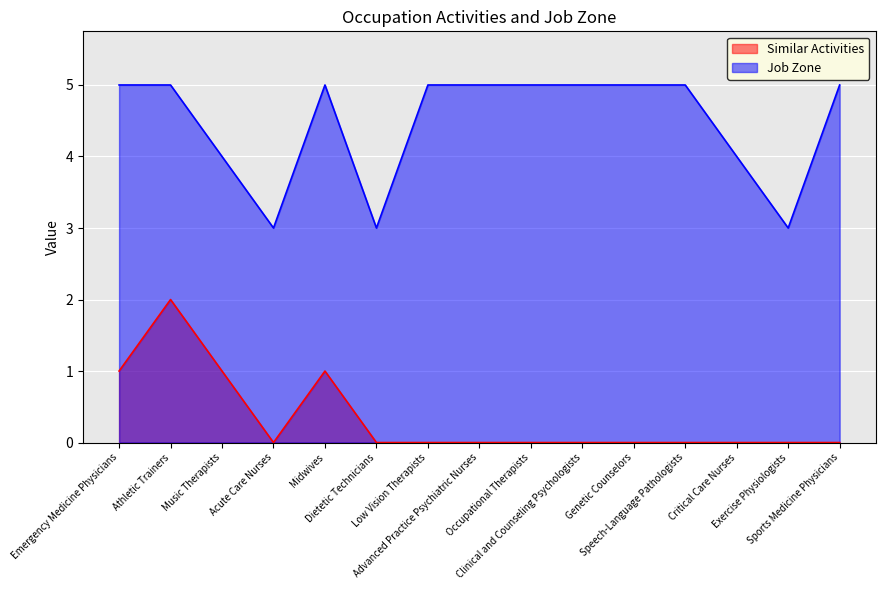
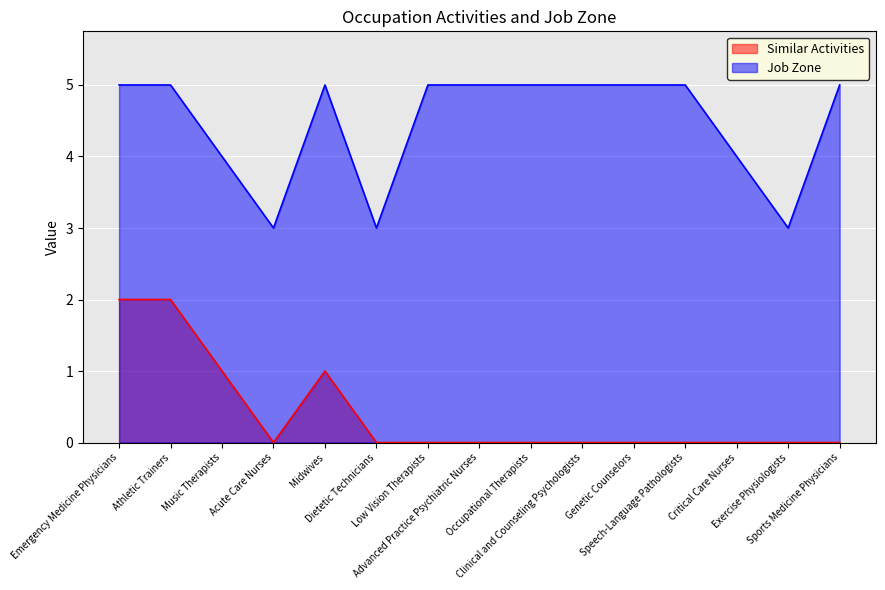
  {
    "Similar Activities": {
-     "Emergency Medicine Physicians": 1,
+     "Emergency Medicine Physicians": 2,
      "Athletic Trainers": 2,
      "Music Therapists": 1,
      "Acute Care Nurses": 0,
      "Midwives": 1,
      "Dietetic Technicians": 0,
      "Low Vision Therapists": 0,
      "Advanced Practice Psychiatric Nurses": 0,
      "Occupational Therapists": 0,
      "Clinical and Counseling Psychologists": 0,
      "Genetic Counselors": 0,
      "Speech-Language Pathologists": 0,
      "Critical Care Nurses": 0,
      "Exercise Physiologists": 0,
      "Sports Medicine Physicians": 0
    },
    "Job Zone": {
      "Emergency Medicine Physicians": 5,
      "Athletic Trainers": 5,
      "Music Therapists": 4,
      "Acute Care Nurses": 3,
      "Midwives": 5,
      "Dietetic Technicians": 3,
      "Low Vision Therapists": 5,
      "Advanced Practice Psychiatric Nurses": 5,
      "Occupational Therapists": 5,
      "Clinical and Counseling Psychologists": 5,
      "Genetic Counselors": 5,
      "Speech-Language Pathologists": 5,
      "Critical Care Nurses": 4,
      "Exercise Physiologists": 3,
      "Sports Medicine Physicians": 5
    }
  }
